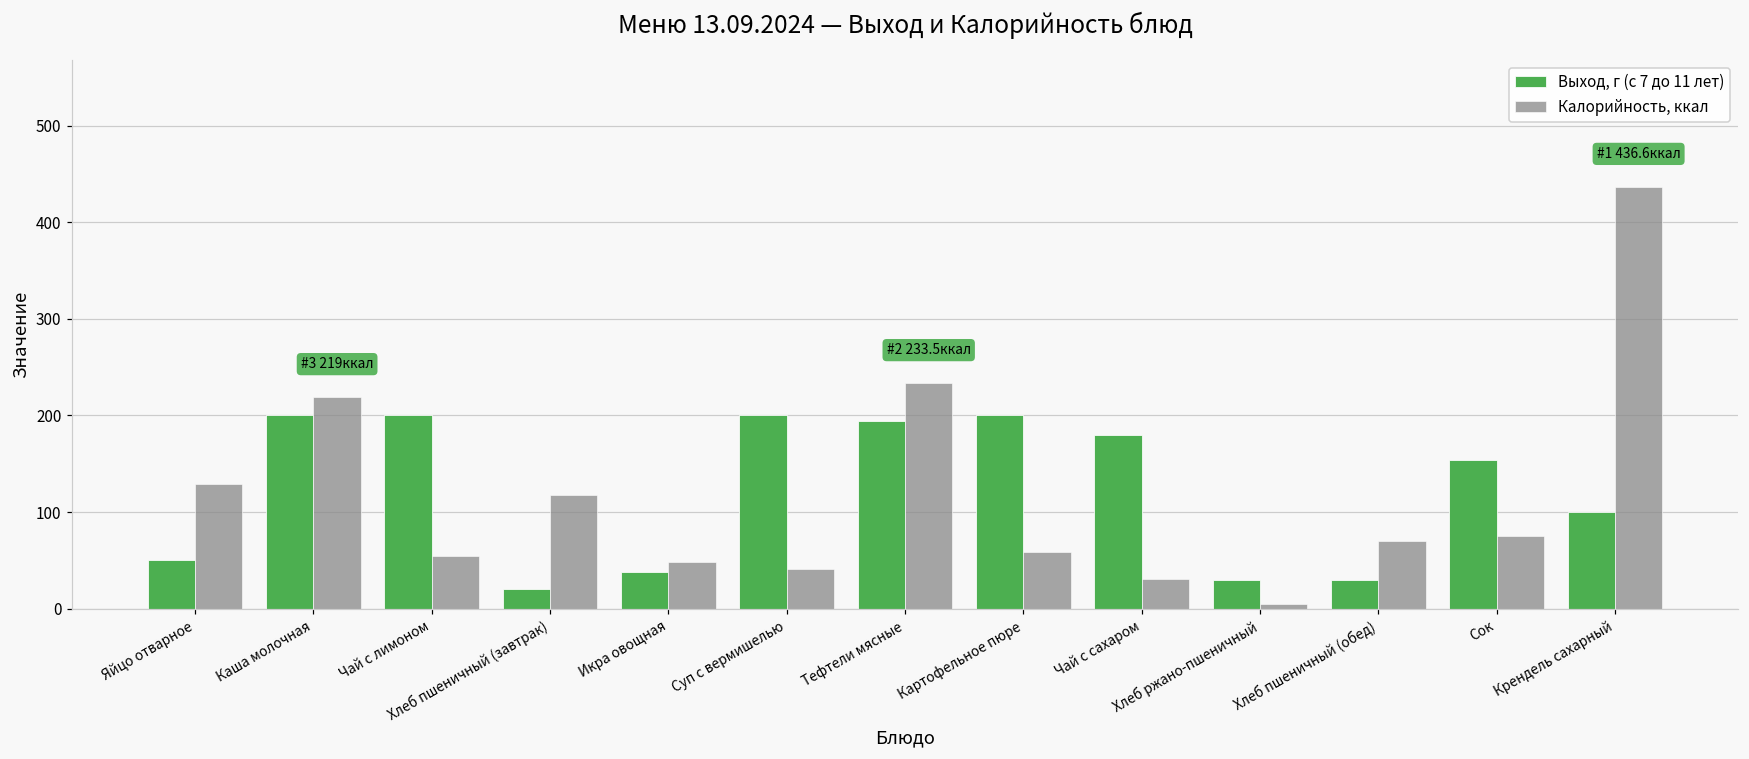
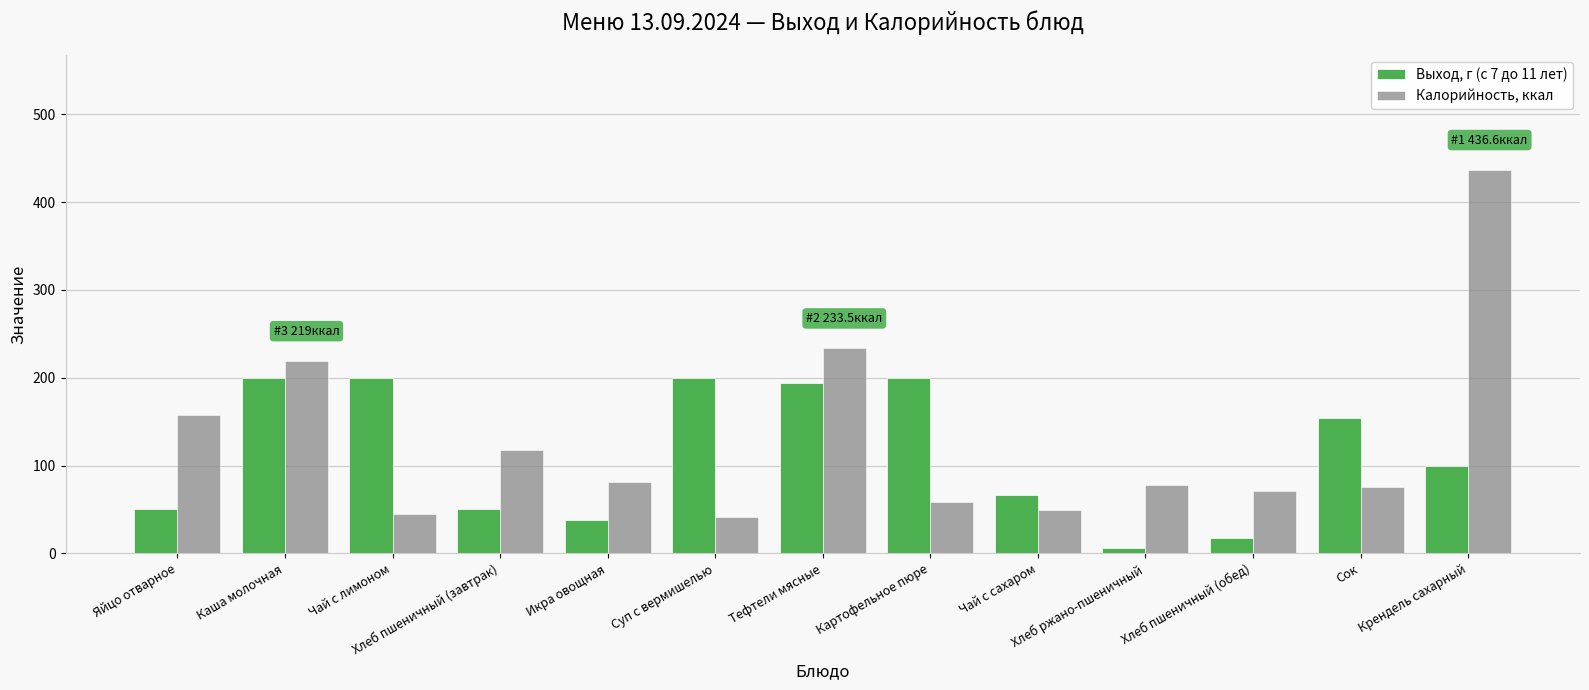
  {
    "Выход, г (с 7 до 11 лет)": {
      "Яйцо отварное": 50,
      "Каша молочная": 200,
      "Чай с лимоном": 200,
-     "Хлеб пшеничный (завтрак)": 20,
+     "Хлеб пшеничный (завтрак)": 50,
      "Икра овощная": 40,
      "Суп с вермишелью": 200,
      "Тефтели мясные": 190,
      "Картофельное пюре": 200,
-     "Чай с сахаром": 180,
-     "Хлеб ржано-пшеничный": 30,
-     "Хлеб пшеничный (обед)": 30,
+     "Чай с сахаром": 70,
+     "Хлеб ржано-пшеничный": 10,
+     "Хлеб пшеничный (обед)": 20,
      "Сок": 150,
      "Крендель сахарный": 100
    },
    "Калорийность, ккал": {
-     "Яйцо отварное": 130,
-     "Чай с лимоном": 50,
+     "Яйцо отварное": 160,
+     "Чай с лимоном": 40,
      "Хлеб пшеничный (завтрак)": 120,
-     "Икра овощная": 50,
+     "Икра овощная": 80,
      "Суп с вермишелью": 40,
      "Картофельное пюре": 60,
-     "Чай с сахаром": 30,
-     "Хлеб ржано-пшеничный": 0,
+     "Чай с сахаром": 50,
+     "Хлеб ржано-пшеничный": 80,
      "Хлеб пшеничный (обед)": 70,
      "Сок": 80
    }
  }
